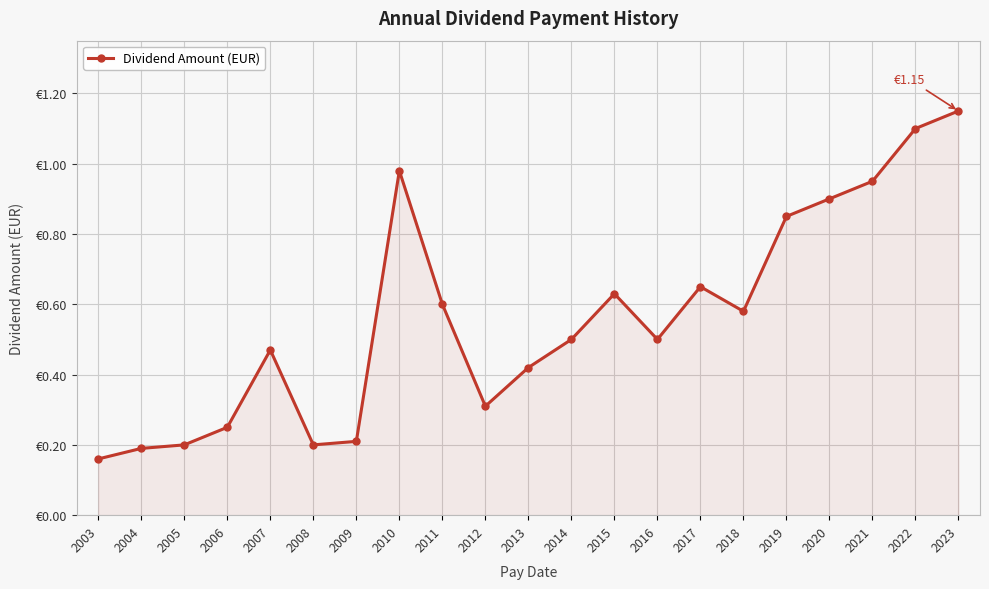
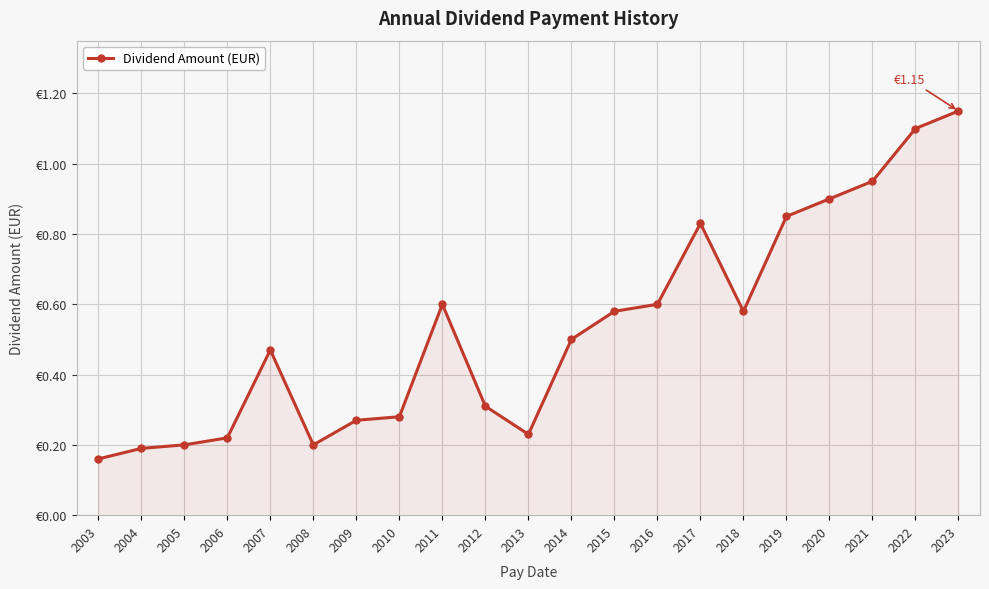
  {
    "2003": "€0.16",
    "2004": "€0.19",
    "2005": "€0.20",
-   "2006": "€0.25",
+   "2006": "€0.22",
    "2007": "€0.47",
    "2008": "€0.20",
-   "2009": "€0.21",
-   "2010": "€0.98",
+   "2009": "€0.27",
+   "2010": "€0.28",
    "2011": "€0.60",
    "2012": "€0.31",
-   "2013": "€0.42",
+   "2013": "€0.23",
    "2014": "€0.50",
-   "2015": "€0.63",
-   "2016": "€0.5",
-   "2017": "€0.65",
+   "2015": "€0.58",
+   "2016": "€0.6",
+   "2017": "€0.83",
    "2018": "€0.58",
    "2019": "€0.85",
    "2020": "€0.90",
    "2021": "€0.95",
    "2022": "€1.10"
  }
